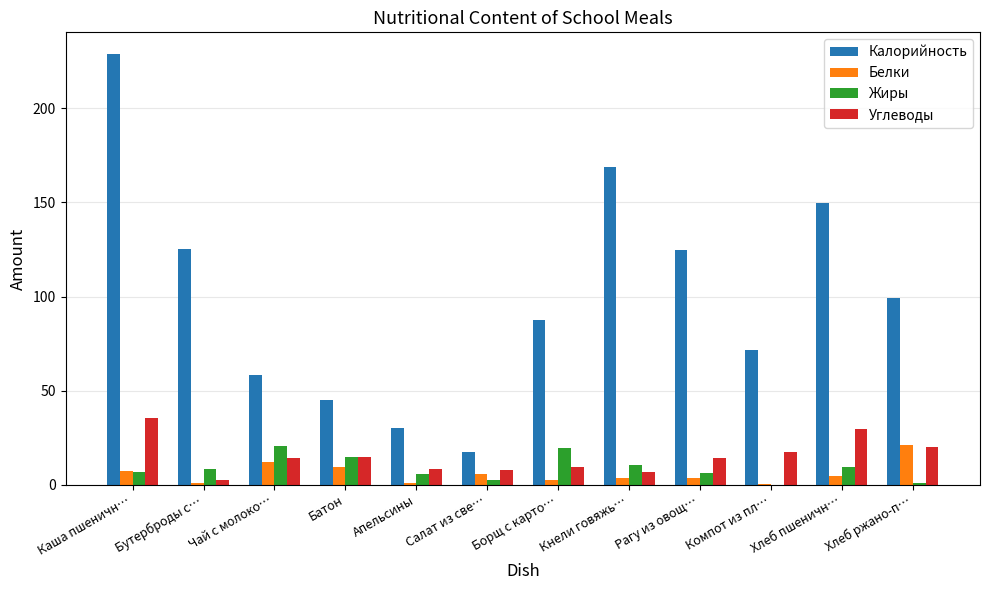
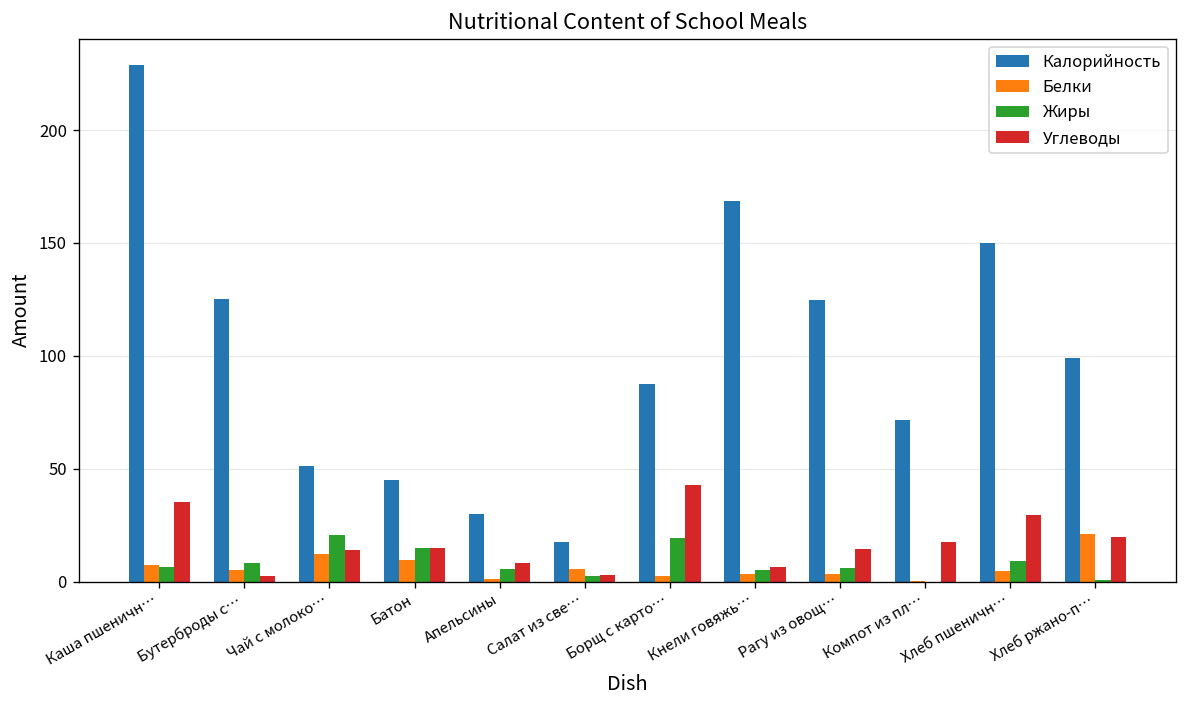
  {
    "Калорийность": {
      "Каша пшеничн…": 229,
      "Бутерброды с…": 125,
-     "Чай с молоко…": 58,
+     "Чай с молоко…": 51,
      "Батон": 45,
      "Апельсины": 30,
      "Салат из све…": 18,
      "Борщ с карто…": 88,
      "Кнели говяжь…": 169,
      "Рагу из овощ…": 125,
      "Компот из пл…": 72,
      "Хлеб пшеничн…": 150,
      "Хлеб ржано-п…": 99
    },
    "Белки": {
      "Каша пшеничн…": 7,
-     "Бутерброды с…": 1,
+     "Бутерброды с…": 5,
      "Чай с молоко…": 12,
      "Батон": 10,
      "Салат из све…": 6,
      "Борщ с карто…": 2,
      "Кнели говяжь…": 4,
      "Рагу из овощ…": 3,
      "Хлеб пшеничн…": 5,
      "Хлеб ржано-п…": 21
    },
    "Жиры": {
      "Каша пшеничн…": 7,
      "Бутерброды с…": 8,
      "Чай с молоко…": 21,
      "Батон": 15,
      "Апельсины": 6,
      "Салат из све…": 3,
      "Борщ с карто…": 19,
-     "Кнели говяжь…": 11,
+     "Кнели говяжь…": 5,
      "Рагу из овощ…": 6,
      "Компот из пл…": 0,
      "Хлеб пшеничн…": 9
    },
    "Углеводы": {
      "Каша пшеничн…": 35,
      "Бутерброды с…": 2,
      "Чай с молоко…": 14,
      "Батон": 15,
      "Апельсины": 8,
-     "Салат из све…": 8,
-     "Борщ с карто…": 9,
+     "Салат из све…": 3,
+     "Борщ с карто…": 43,
      "Кнели говяжь…": 7,
      "Рагу из овощ…": 14,
      "Компот из пл…": 18,
      "Хлеб пшеничн…": 30,
      "Хлеб ржано-п…": 20
    }
  }
